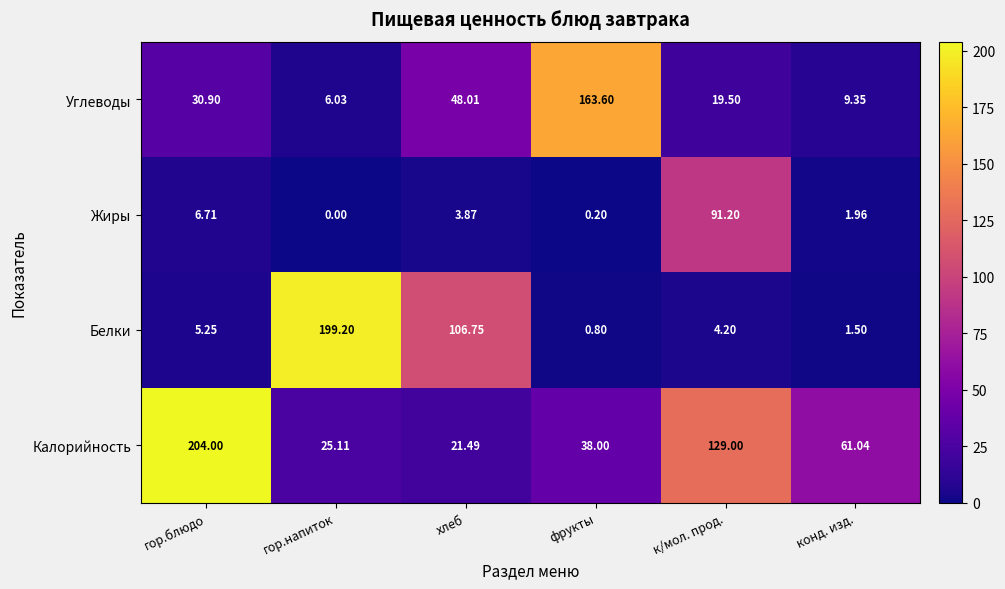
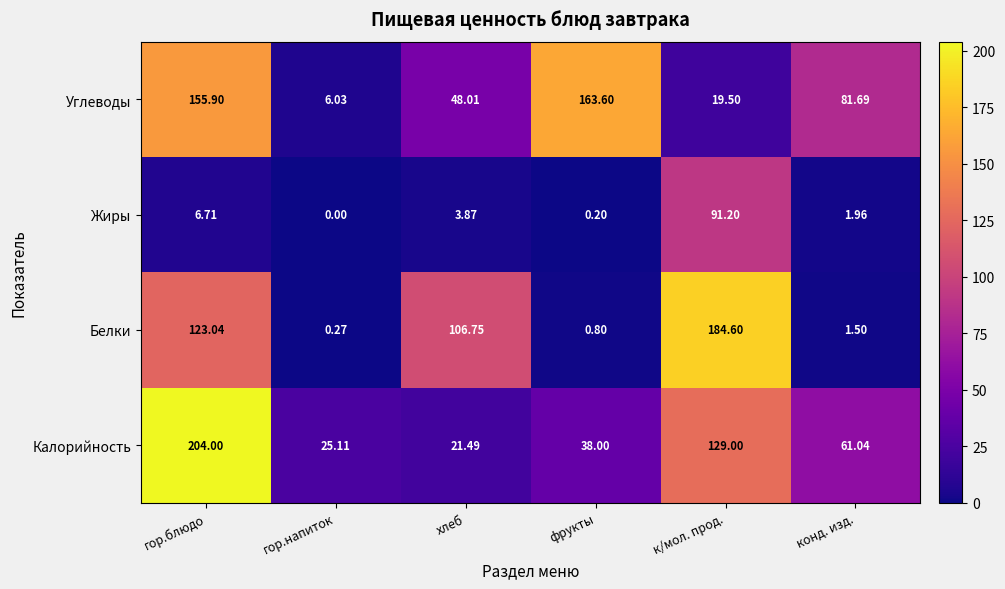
  {
    "Углеводы": {
-     "гор.блюдо": 30.90,
+     "гор.блюдо": 155.90,
      "гор.напиток": 6.03,
      "хлеб": 48.01,
      "фрукты": 163.60,
      "к/мол. прод.": 19.50,
-     "конд. изд.": 9.35
+     "конд. изд.": 81.69
    },
    "Жиры": {
      "гор.блюдо": 6.71,
      "гор.напиток": 0.00,
      "хлеб": 3.87,
      "фрукты": 0.20,
      "к/мол. прод.": 91.20,
      "конд. изд.": 1.96
    },
    "Белки": {
-     "гор.блюдо": 5.25,
-     "гор.напиток": 199.20,
+     "гор.блюдо": 123.04,
+     "гор.напиток": 0.27,
      "хлеб": 106.75,
      "фрукты": 0.80,
-     "к/мол. прод.": 4.20,
+     "к/мол. прод.": 184.60,
      "конд. изд.": 1.50
    },
    "Калорийность": {
      "гор.блюдо": 204.00,
      "гор.напиток": 25.11,
      "хлеб": 21.49,
      "фрукты": 38.00,
      "к/мол. прод.": 129.00,
      "конд. изд.": 61.04
    }
  }
